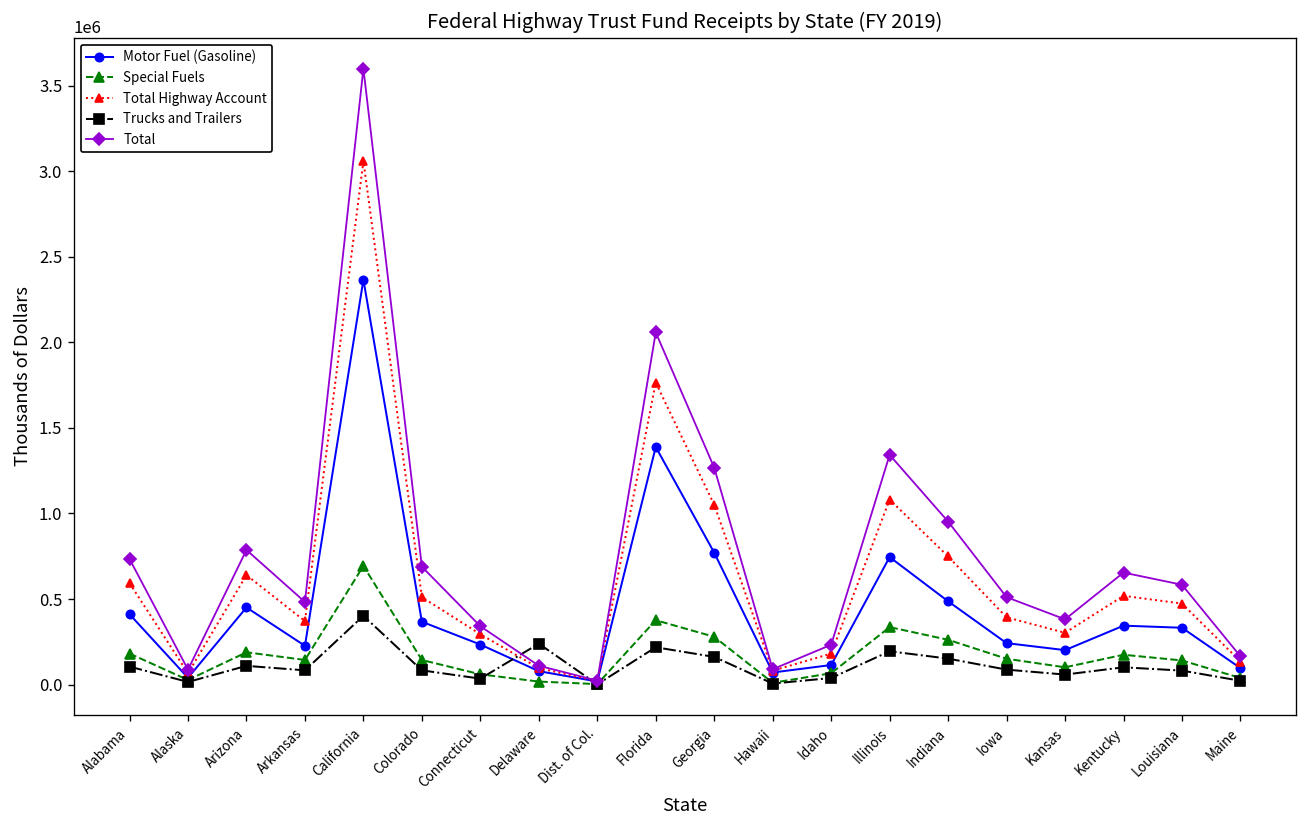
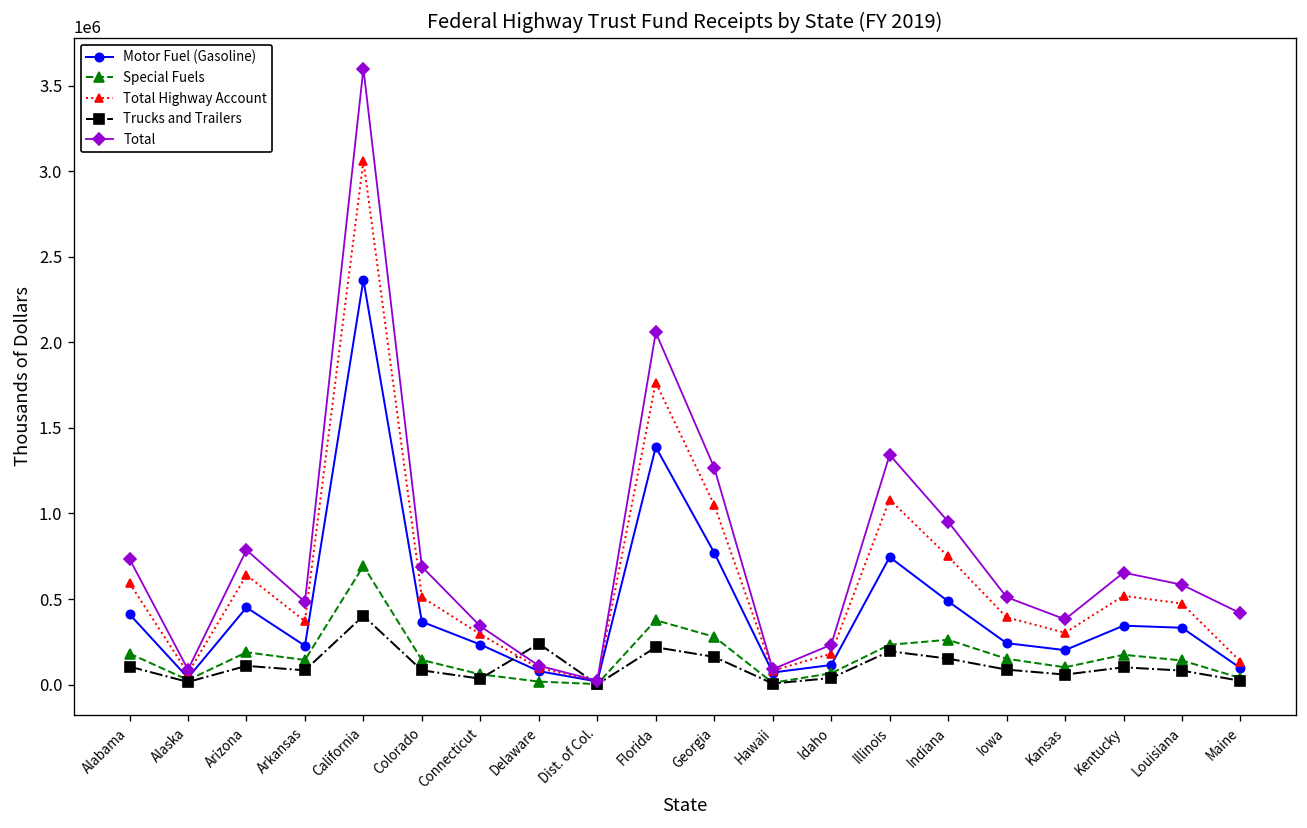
  {
    "Motor Fuel (Gasoline)": {
      "Alabama": 410000,
      "Arizona": 450000,
      "Arkansas": 230000,
      "California": 2370000,
      "Colorado": 370000,
      "Connecticut": 230000,
      "Florida": 1390000,
      "Georgia": 770000,
      "Idaho": 110000,
      "Illinois": 750000,
      "Indiana": 490000,
      "Iowa": 240000,
      "Kansas": 200000,
      "Kentucky": 340000,
      "Louisiana": 330000,
      "Maine": 100000
    },
    "Special Fuels": {
      "Alabama": 180000,
      "Arizona": 190000,
      "Arkansas": 140000,
      "California": 690000,
      "Colorado": 140000,
      "Connecticut": 60000,
      "Delaware": 20000,
      "Florida": 380000,
      "Georgia": 280000,
      "Idaho": 70000,
-     "Illinois": 340000,
+     "Illinois": 230000,
      "Indiana": 260000,
      "Iowa": 150000,
      "Kansas": 100000,
      "Kentucky": 170000,
      "Louisiana": 140000
    },
    "Total Highway Account": {
      "Alabama": 590000,
      "Alaska": 70000,
      "Arizona": 640000,
      "Arkansas": 370000,
      "California": 3060000,
      "Colorado": 510000,
      "Connecticut": 290000,
      "Florida": 1760000,
      "Georgia": 1050000,
      "Idaho": 180000,
      "Illinois": 1080000,
      "Indiana": 750000,
      "Iowa": 390000,
      "Kansas": 300000,
      "Kentucky": 520000,
      "Louisiana": 470000,
      "Maine": 140000
    },
    "Trucks and Trailers": {
      "Alabama": 110000,
      "Arizona": 110000,
      "Arkansas": 80000,
      "California": 400000,
      "Colorado": 80000,
      "Connecticut": 30000,
      "Delaware": 240000,
      "Florida": 220000,
      "Georgia": 160000,
      "Idaho": 40000,
      "Illinois": 190000,
      "Indiana": 150000,
      "Iowa": 90000,
      "Kansas": 60000,
      "Kentucky": 100000,
      "Louisiana": 80000
    },
    "Total": {
      "Alabama": 730000,
      "Alaska": 90000,
      "Arizona": 790000,
      "Arkansas": 480000,
      "California": 3600000,
      "Colorado": 690000,
      "Connecticut": 340000,
      "Florida": 2060000,
      "Georgia": 1270000,
      "Idaho": 230000,
      "Illinois": 1340000,
      "Indiana": 950000,
      "Iowa": 510000,
      "Kansas": 380000,
      "Kentucky": 650000,
      "Louisiana": 580000,
-     "Maine": 170000
+     "Maine": 420000
    }
  }
